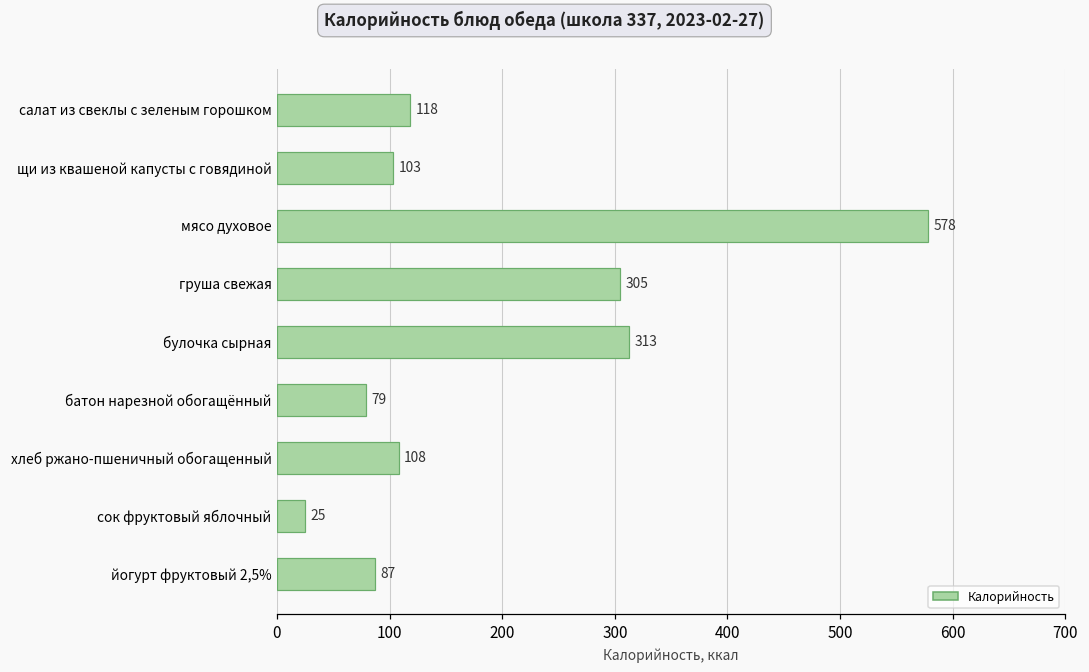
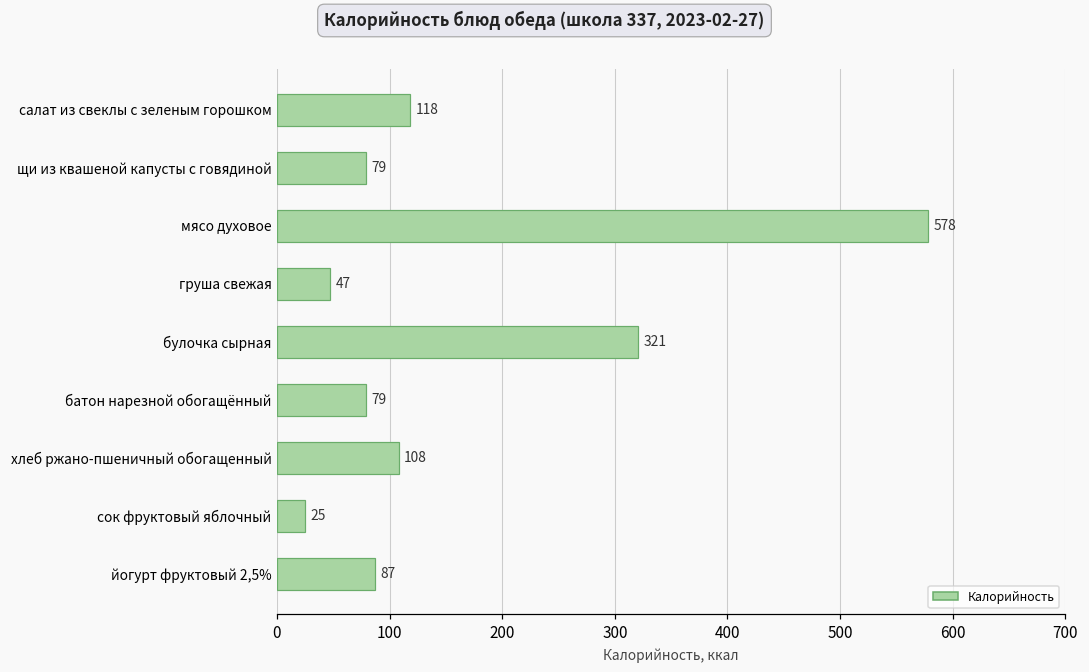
  {
    "салат из свеклы с зеленым горошком": 118,
-   "щи из квашеной капусты с говядиной": 103,
+   "щи из квашеной капусты с говядиной": 79,
    "мясо духовое": 578,
-   "груша свежая": 305,
-   "булочка сырная": 313,
+   "груша свежая": 47,
+   "булочка сырная": 321,
    "батон нарезной обогащённый": 79,
    "хлеб ржано-пшеничный обогащенный": 108,
    "сок фруктовый яблочный": 25,
    "йогурт фруктовый 2,5%": 87
  }
